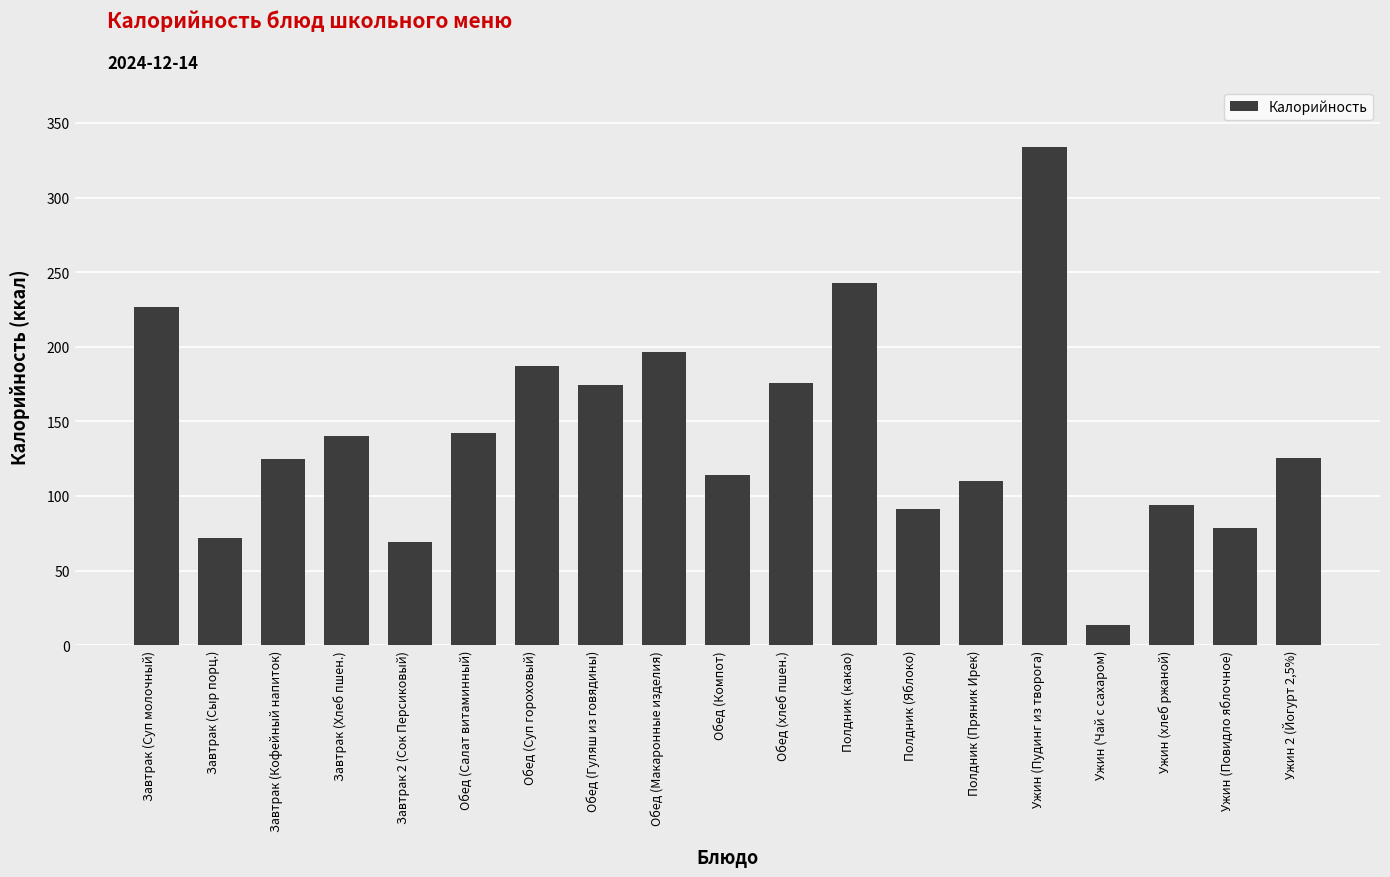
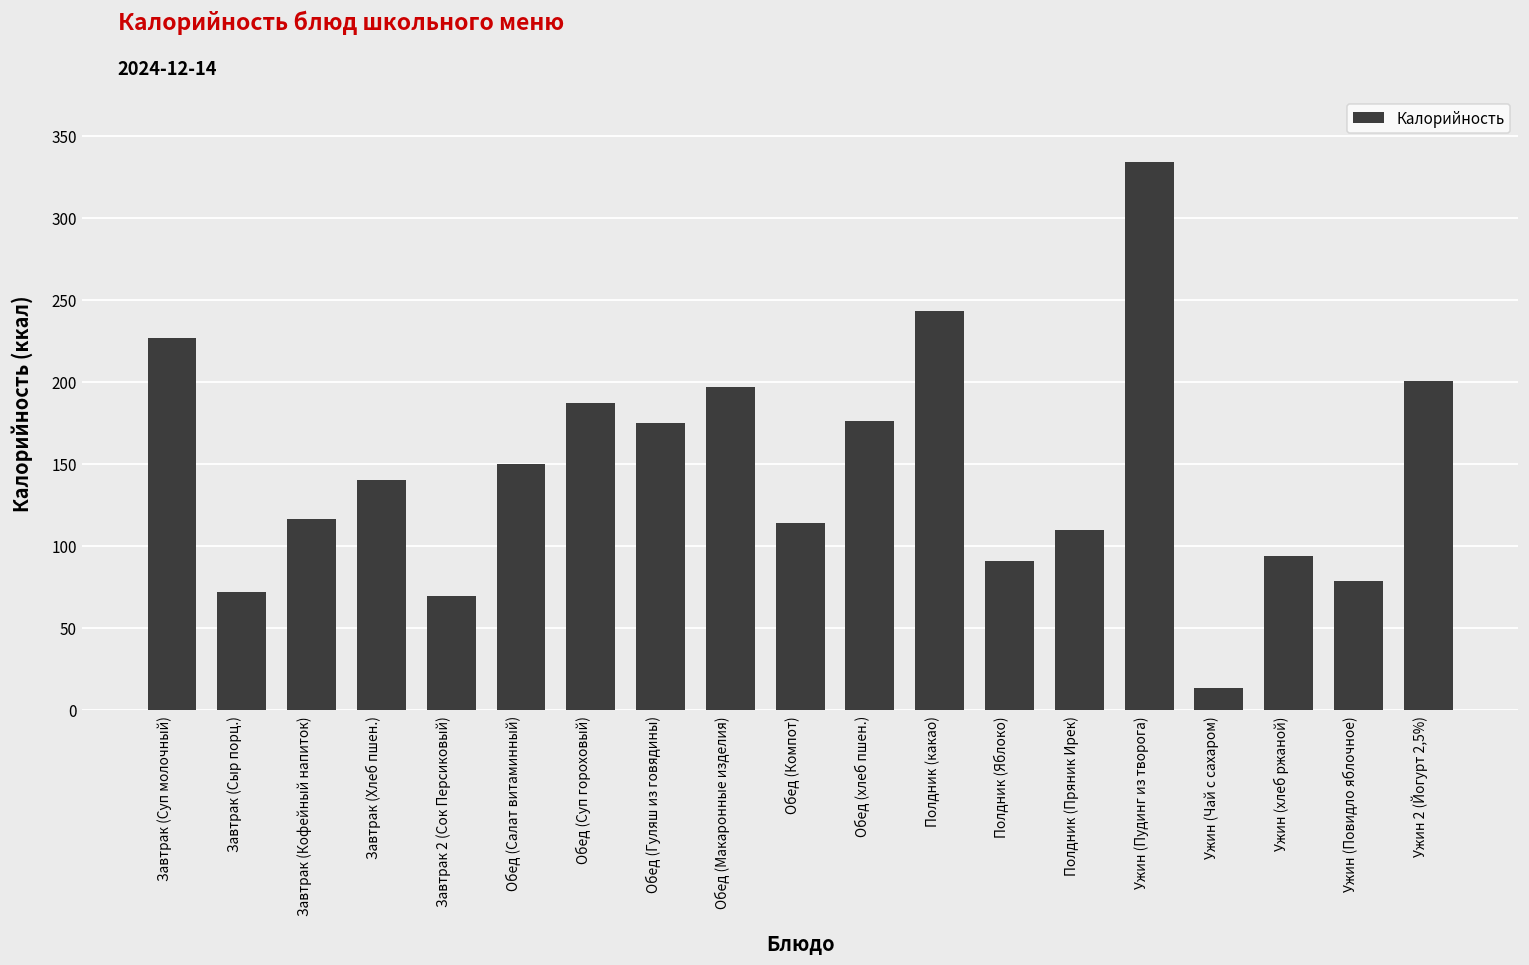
  {
    "Завтрак (Суп молочный)": 227,
    "Завтрак (Сыр порц.)": 72,
-   "Завтрак (Кофейный напиток)": 125,
+   "Завтрак (Кофейный напиток)": 117,
    "Завтрак (Хлеб пшен.)": 140,
    "Завтрак 2 (Сок Персиковый)": 69,
-   "Обед (Салат витаминный)": 142,
+   "Обед (Салат витаминный)": 150,
    "Обед (Суп гороховый)": 187,
    "Обед (Гуляш из говядины)": 175,
    "Обед (Макаронные изделия)": 197,
    "Обед (Компот)": 114,
    "Обед (хлеб пшен.)": 176,
    "Полдник (какао)": 243,
    "Полдник (Яблоко)": 91,
    "Полдник (Пряник Ирек)": 110,
    "Ужин (Пудинг из творога)": 334,
    "Ужин (Чай с сахаром)": 14,
    "Ужин (хлеб ржаной)": 94,
    "Ужин (Повидло яблочное)": 79,
-   "Ужин 2 (Йогурт 2,5%)": 126
+   "Ужин 2 (Йогурт 2,5%)": 200
  }
